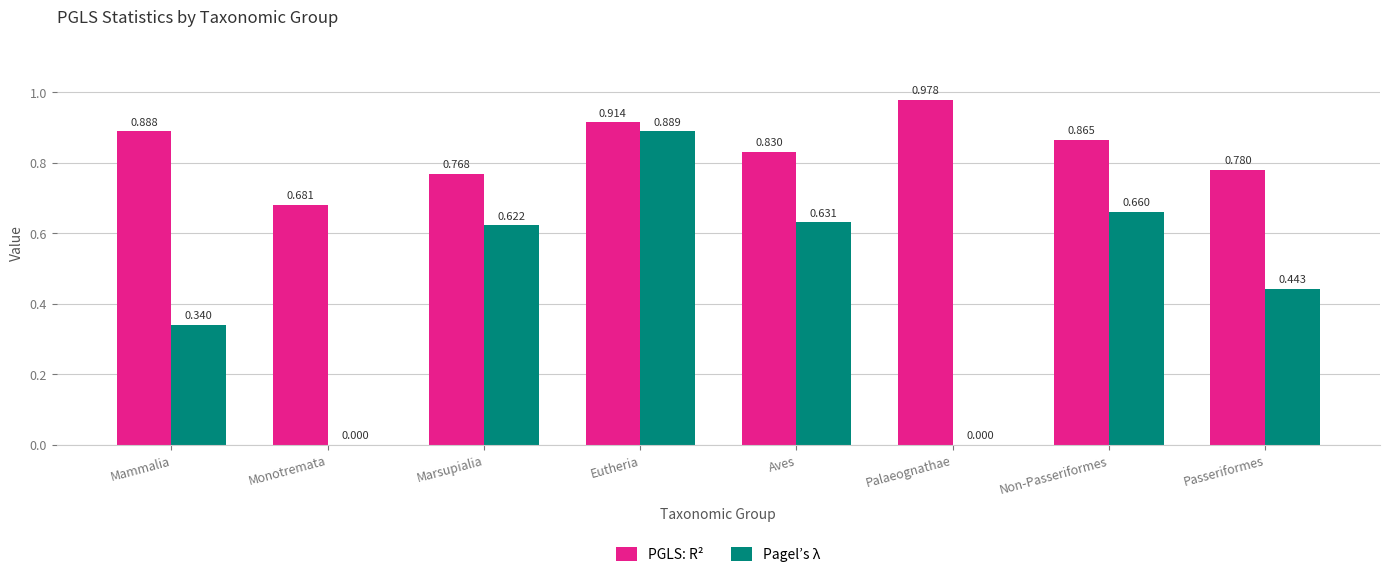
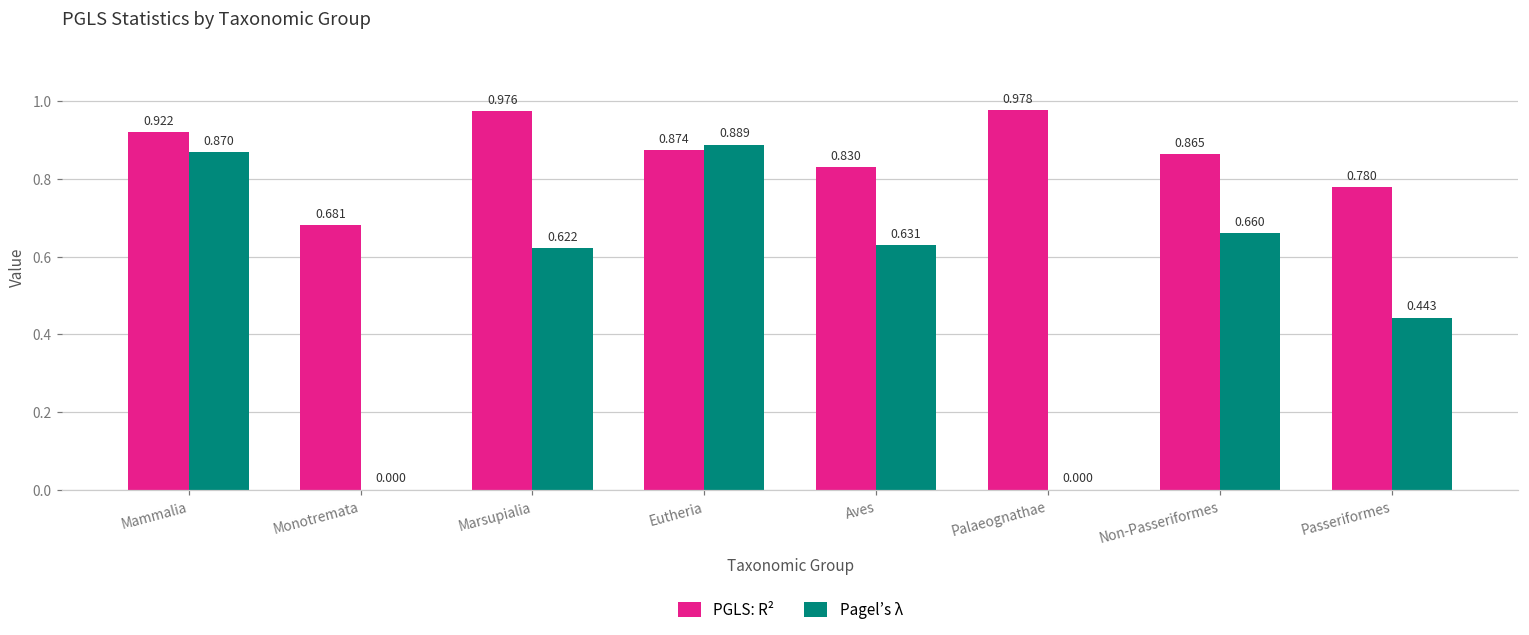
  {
    "PGLS: R²": {
-     "Mammalia": 0.888,
+     "Mammalia": 0.922,
      "Monotremata": 0.681,
-     "Marsupialia": 0.768,
-     "Eutheria": 0.914,
+     "Marsupialia": 0.976,
+     "Eutheria": 0.874,
      "Aves": 0.830,
      "Palaeognathae": 0.978,
      "Non-Passeriformes": 0.865,
      "Passeriformes": 0.780
    },
    "Pagel’s λ": {
-     "Mammalia": 0.340,
+     "Mammalia": 0.870,
      "Monotremata": 0.000,
      "Marsupialia": 0.622,
      "Eutheria": 0.889,
      "Aves": 0.631,
      "Palaeognathae": 0.000,
      "Non-Passeriformes": 0.660,
      "Passeriformes": 0.443
    }
  }
